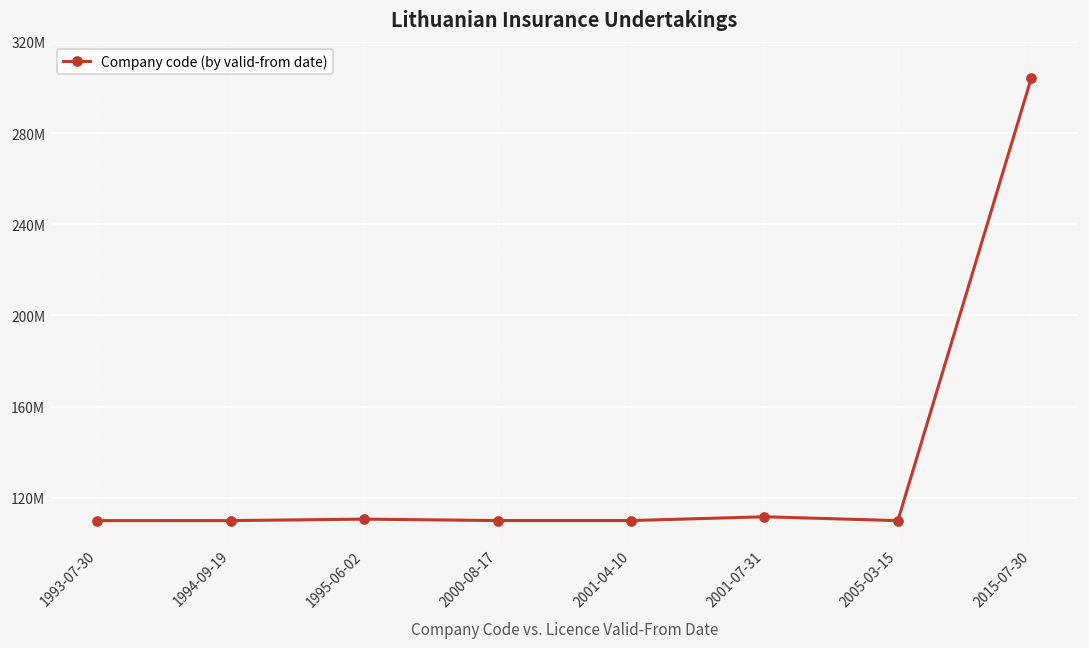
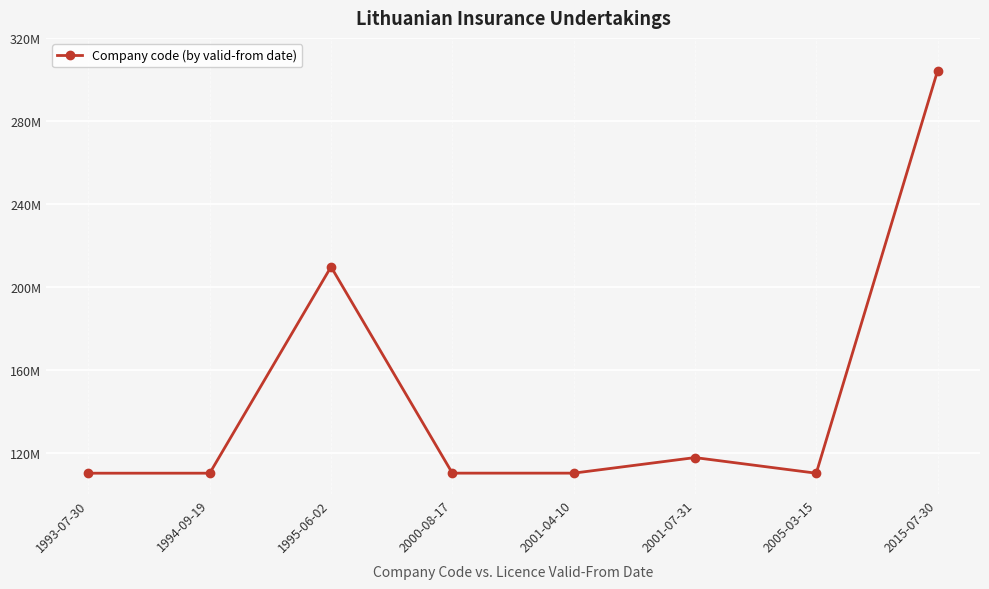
  {
    "1993-07-30": 110000000,
    "1994-09-19": 110000000,
-   "1995-06-02": 111000000,
+   "1995-06-02": 210000000,
    "2000-08-17": 110000000,
    "2001-04-10": 110000000,
-   "2001-07-31": 112000000,
+   "2001-07-31": 118000000,
    "2005-03-15": 110000000,
    "2015-07-30": 304000000
  }
